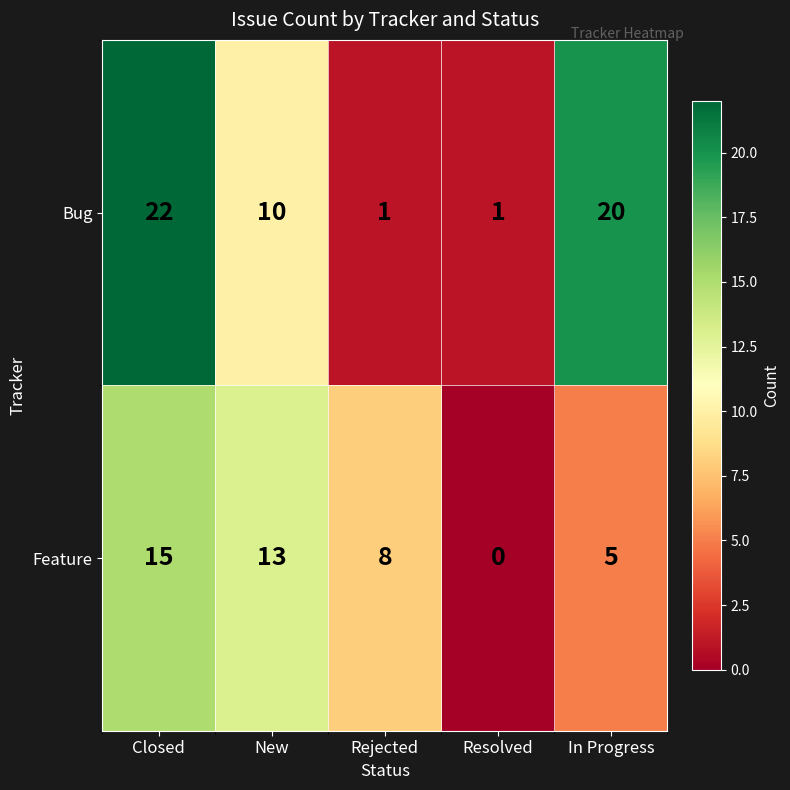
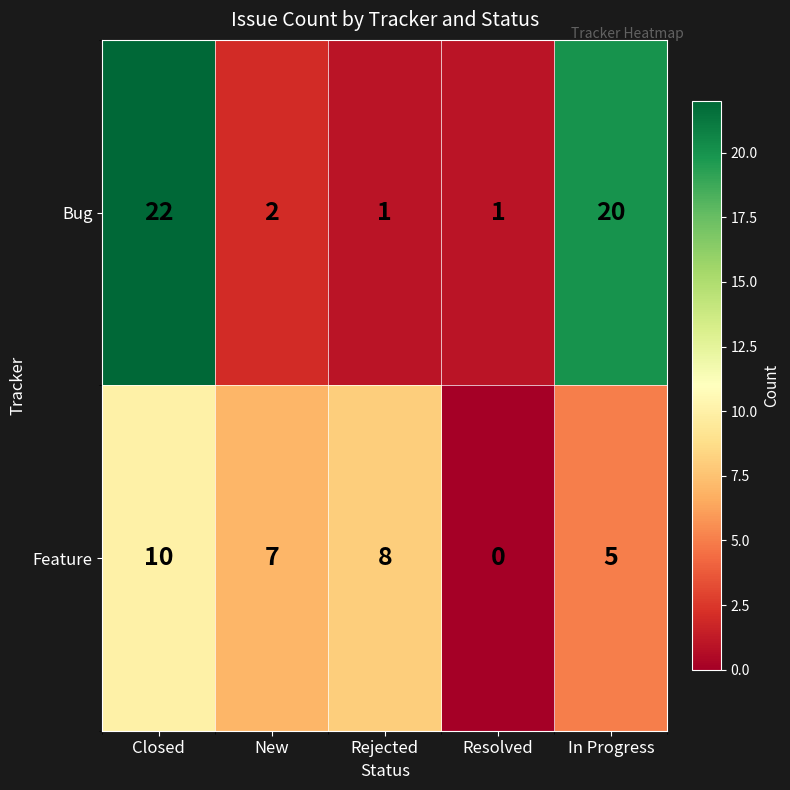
  {
    "Bug": {
      "Closed": 22,
-     "New": 10,
+     "New": 2,
      "Rejected": 1,
      "Resolved": 1,
      "In Progress": 20
    },
    "Feature": {
-     "Closed": 15,
-     "New": 13,
+     "Closed": 10,
+     "New": 7,
      "Rejected": 8,
      "Resolved": 0,
      "In Progress": 5
    }
  }
